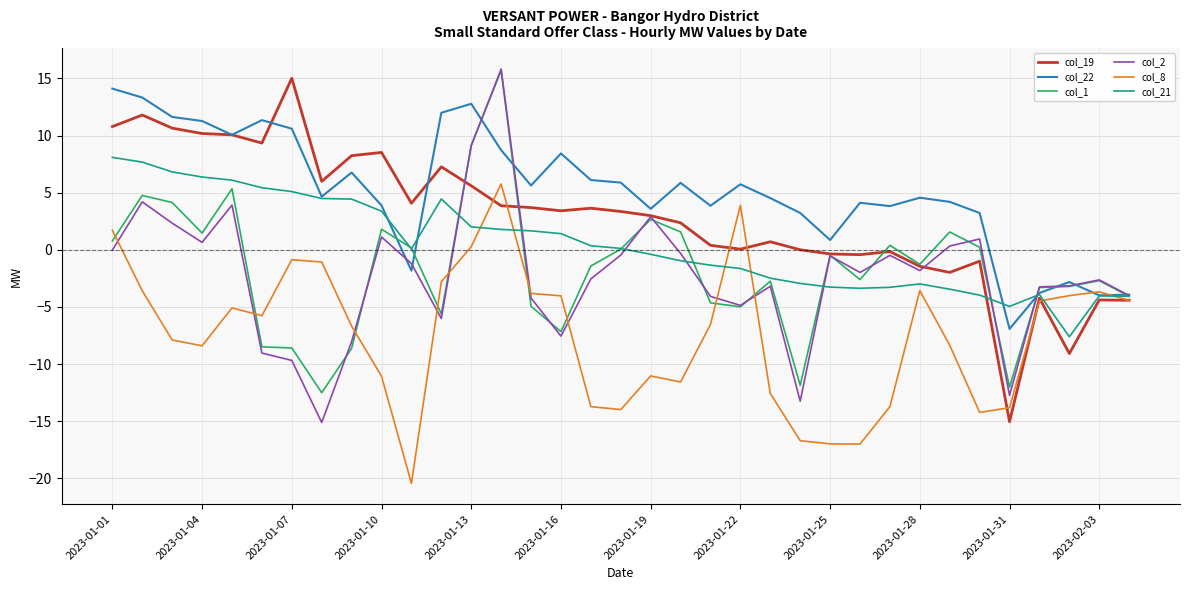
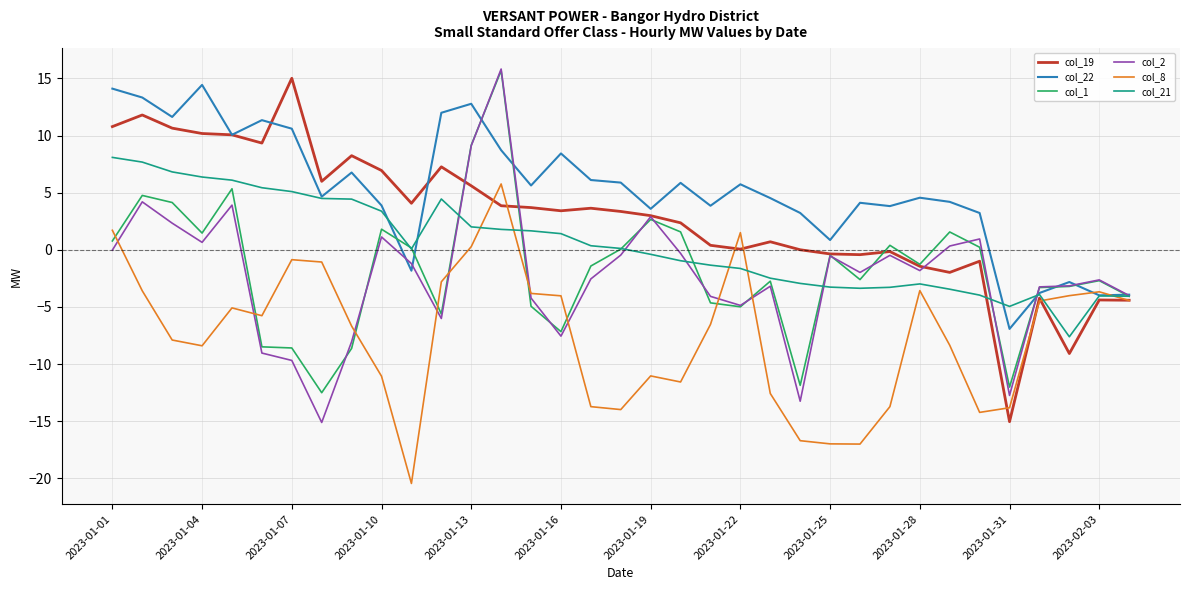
  {
    "col_19": {
      "2023-01-01": 10.8,
      "2023-01-04": 10.2,
      "2023-01-07": 15.0,
-     "2023-01-10": 8.5,
+     "2023-01-10": 6.9,
      "2023-01-13": 5.6,
      "2023-01-16": 3.4,
      "2023-01-22": 0.1,
      "2023-01-31": -15.0,
      "2023-02-03": -4.4
    },
    "col_22": {
      "2023-01-01": 14.1,
-     "2023-01-04": 11.3,
+     "2023-01-04": 14.4,
      "2023-01-07": 10.6,
      "2023-01-10": 3.9,
      "2023-01-13": 12.8,
      "2023-01-16": 8.4,
      "2023-01-19": 3.6,
      "2023-01-22": 5.7,
      "2023-01-25": 0.9,
      "2023-01-28": 4.6,
      "2023-01-31": -6.9
    },
    "col_2": {
      "2023-01-01": 0.0,
      "2023-01-04": 0.7,
      "2023-01-07": -9.7,
      "2023-01-10": 1.1,
      "2023-01-16": -7.6,
      "2023-01-28": -1.8,
      "2023-01-31": -12.8
    },
    "col_8": {
      "2023-01-01": 1.7,
      "2023-01-04": -8.4,
      "2023-01-07": -0.9,
      "2023-01-10": -11.1,
      "2023-01-13": 0.3,
      "2023-01-16": -4.0,
      "2023-01-19": -11.0,
-     "2023-01-22": 3.9,
+     "2023-01-22": 1.5,
      "2023-01-25": -17.0,
      "2023-01-28": -3.6,
      "2023-01-31": -13.8,
      "2023-02-03": -3.7
    }
  }
